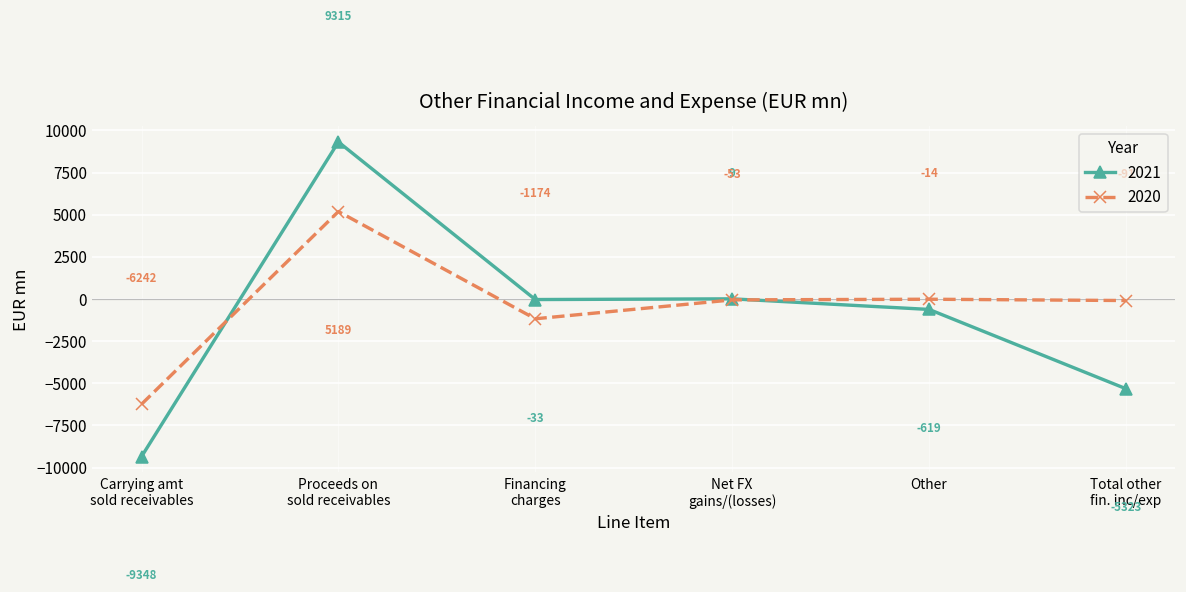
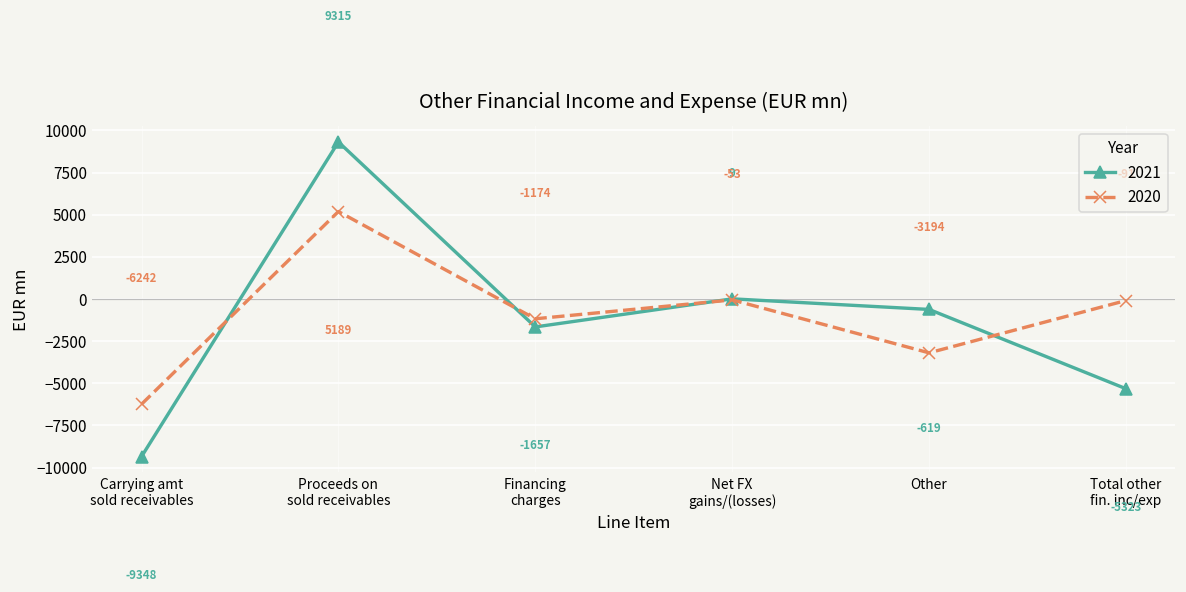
  {
    "2021": {
-     "Financing charges": -33
+     "Financing charges": -1657
    },
    "2020": {
-     "Other": -14
+     "Other": -3194
    }
  }
